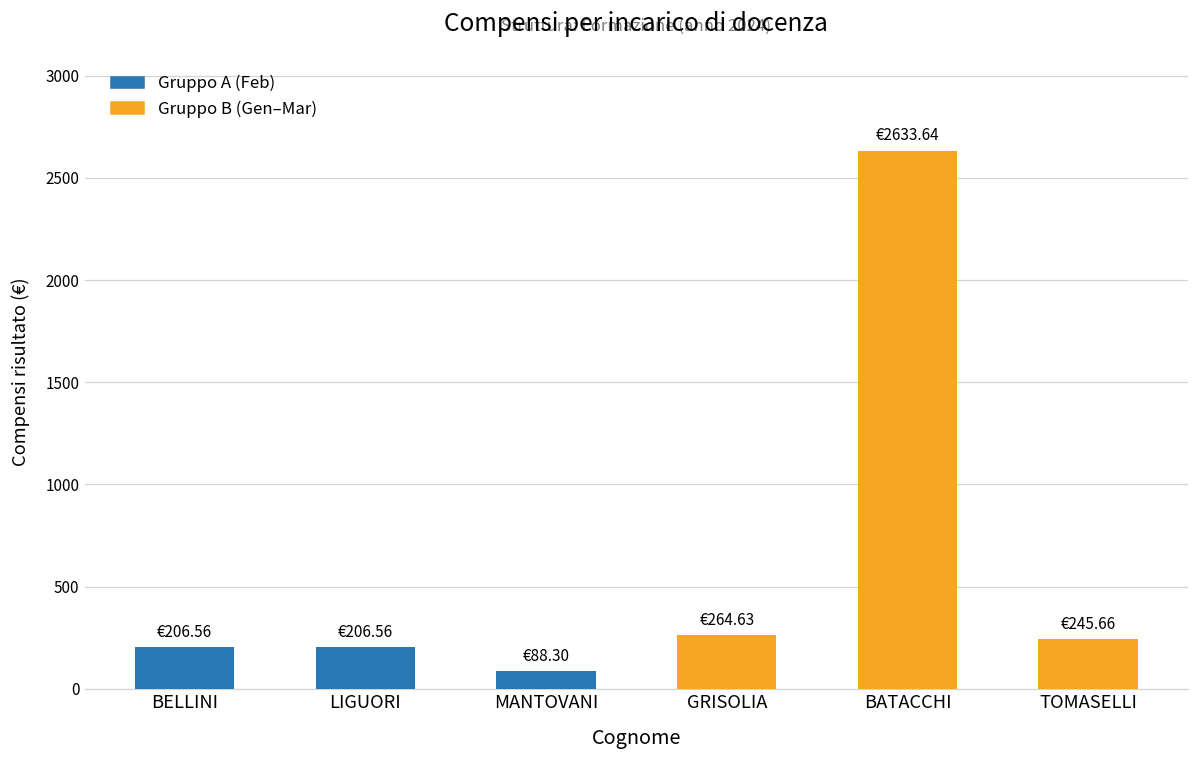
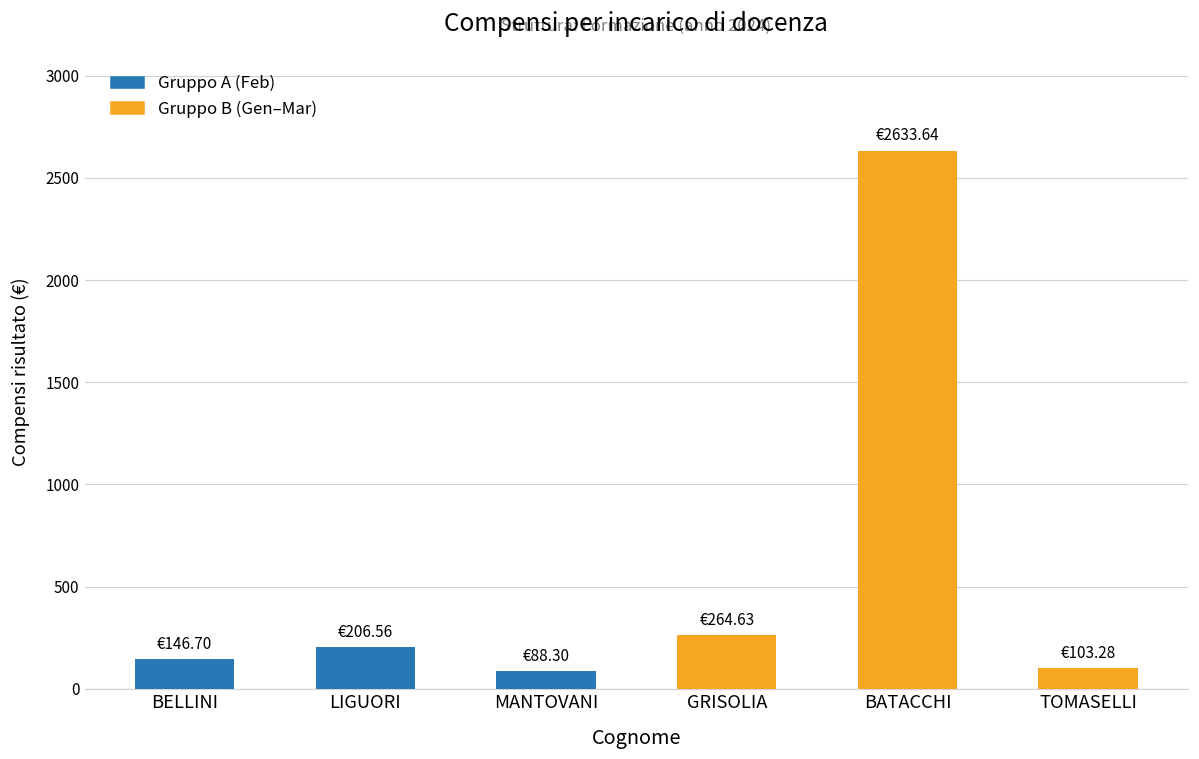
  {
-   "BELLINI": "€206.56",
+   "BELLINI": "€146.70",
    "LIGUORI": "€206.56",
    "MANTOVANI": "€88.30",
    "GRISOLIA": "€264.63",
    "BATACCHI": "€2633.64",
-   "TOMASELLI": "€245.66"
+   "TOMASELLI": "€103.28"
  }
